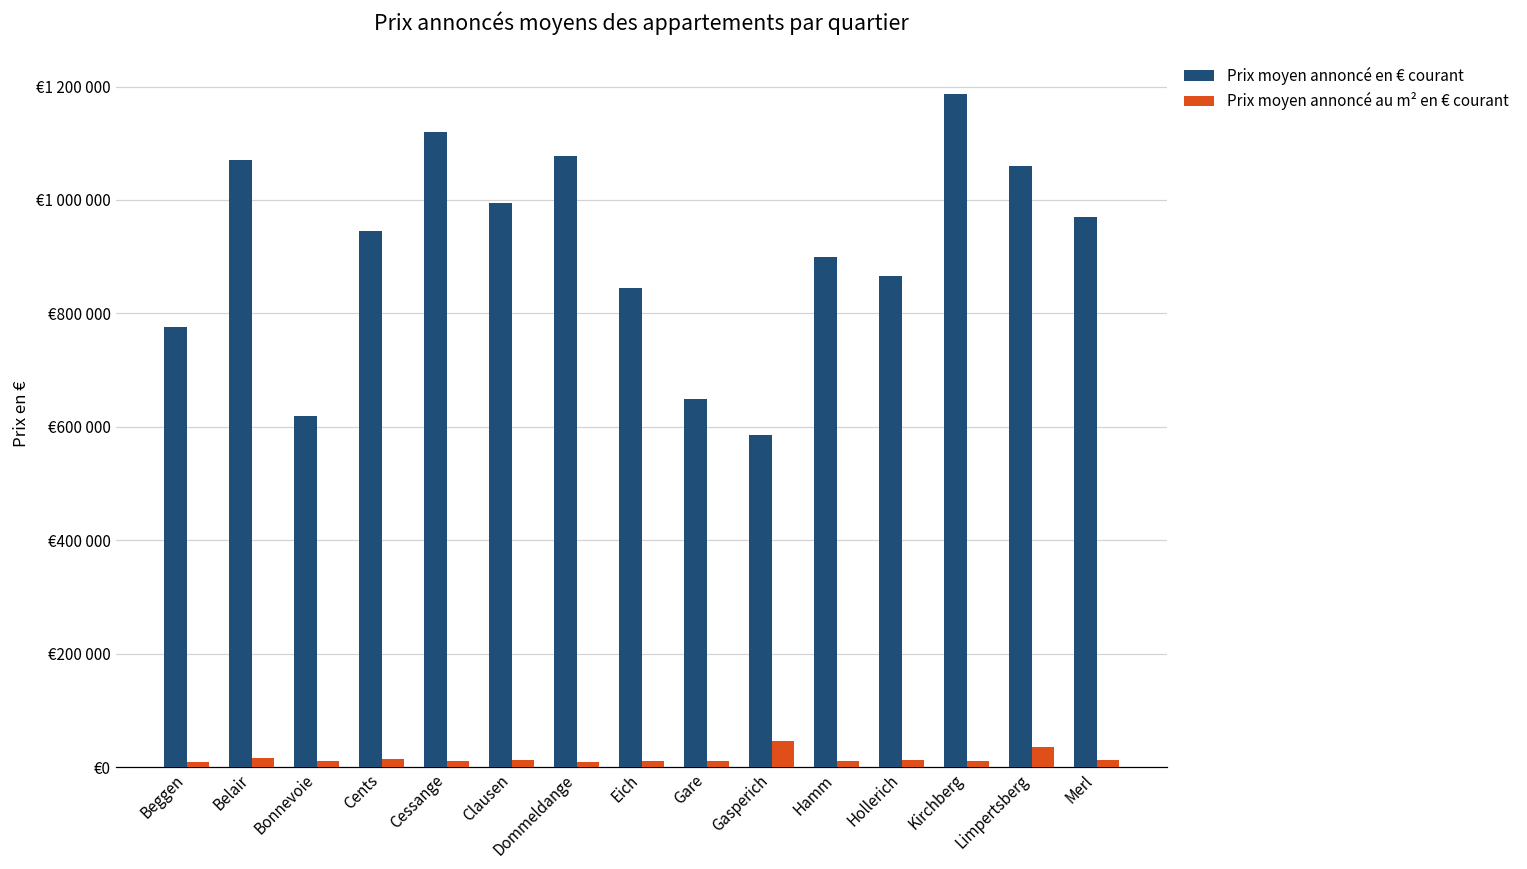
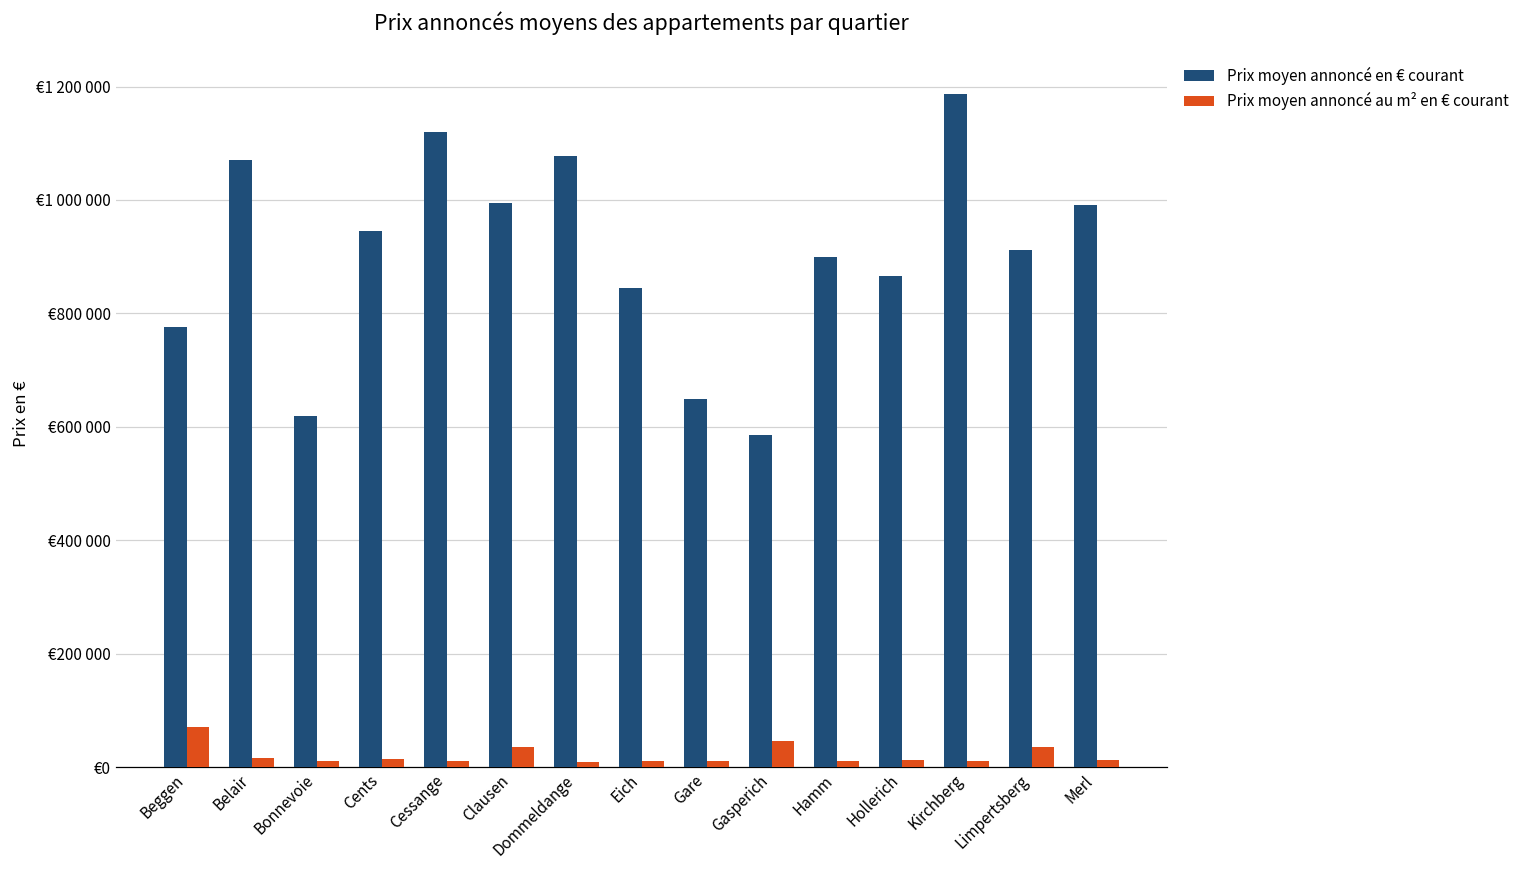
  {
    "Prix moyen annoncé en € courant": {
      "Beggen": "€780000",
      "Belair": "€1070000",
      "Bonnevoie": "€620000",
      "Cents": "€950000",
      "Cessange": "€1120000",
      "Clausen": "€990000",
      "Dommeldange": "€1080000",
      "Eich": "€850000",
      "Gare": "€650000",
      "Gasperich": "€590000",
      "Hamm": "€900000",
      "Hollerich": "€870000",
      "Kirchberg": "€1190000",
-     "Limpertsberg": "€1060000",
-     "Merl": "€970000"
+     "Limpertsberg": "€910000",
+     "Merl": "€990000"
    },
    "Prix moyen annoncé au m² en € courant": {
-     "Beggen": "€10000",
+     "Beggen": "€70000",
      "Belair": "€20000",
      "Bonnevoie": "€10000",
      "Cents": "€10000",
      "Cessange": "€10000",
-     "Clausen": "€10000",
+     "Clausen": "€30000",
      "Dommeldange": "€10000",
      "Eich": "€10000",
      "Gare": "€10000",
      "Gasperich": "€50000",
      "Hamm": "€10000",
      "Hollerich": "€10000",
      "Kirchberg": "€10000",
      "Limpertsberg": "€40000",
      "Merl": "€10000"
    }
  }
